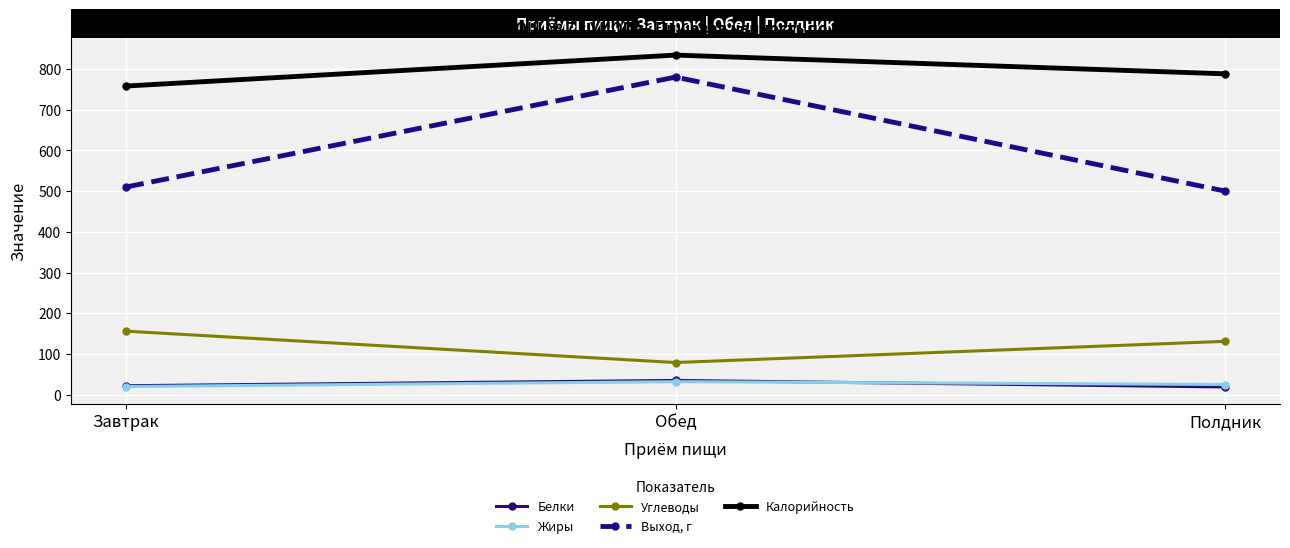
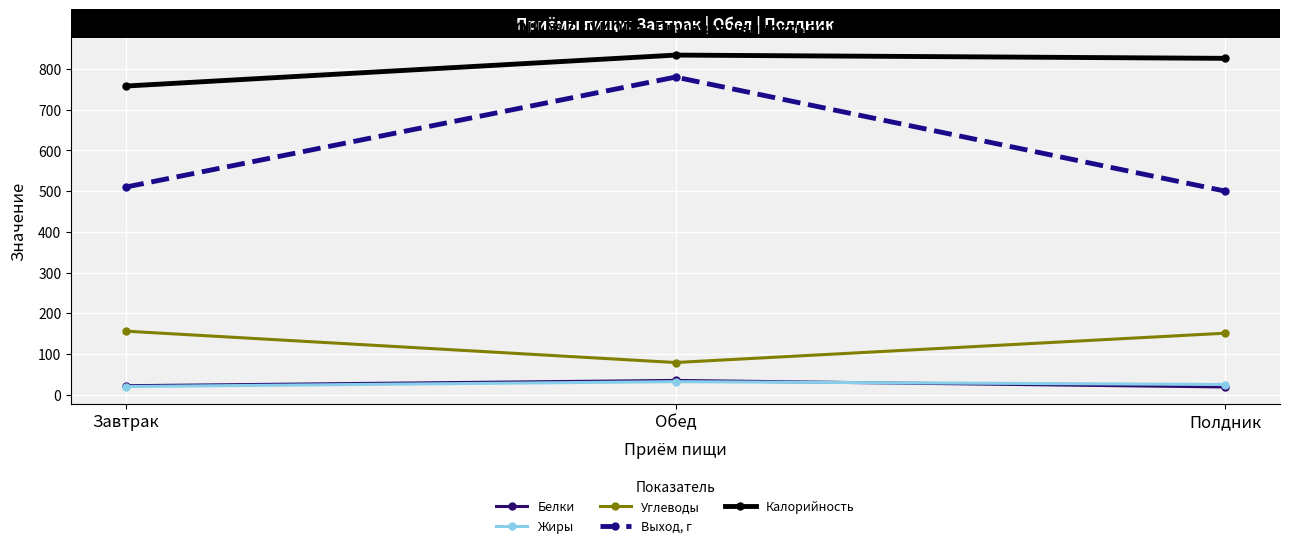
  {
    "Углеводы": {
      "Завтрак": 160,
      "Обед": 80,
-     "Полдник": 130
+     "Полдник": 150
    },
    "Калорийность": {
      "Завтрак": 760,
      "Обед": 830,
-     "Полдник": 790
+     "Полдник": 830
    }
  }
